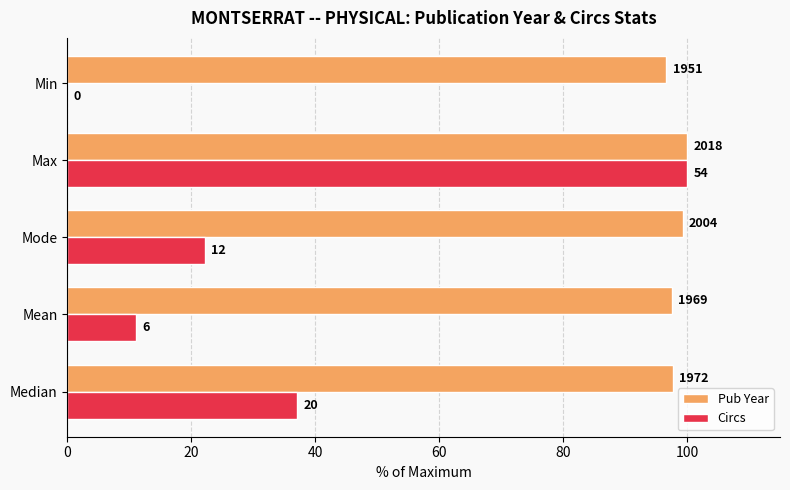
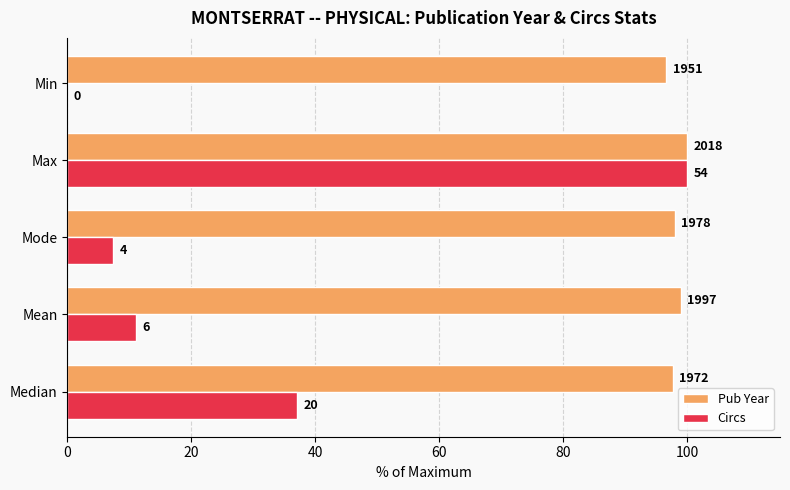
  {
    "Pub Year": {
-     "Mode": 2004,
-     "Mean": 1969
+     "Mode": 1978,
+     "Mean": 1997
    },
    "Circs": {
      "Min": 0,
-     "Mode": 12
+     "Mode": 4
    }
  }
